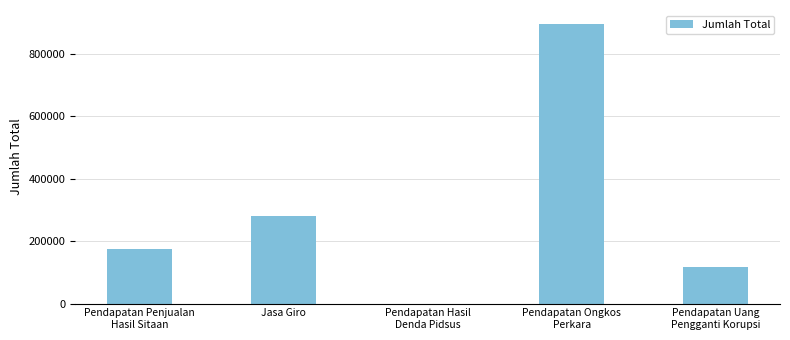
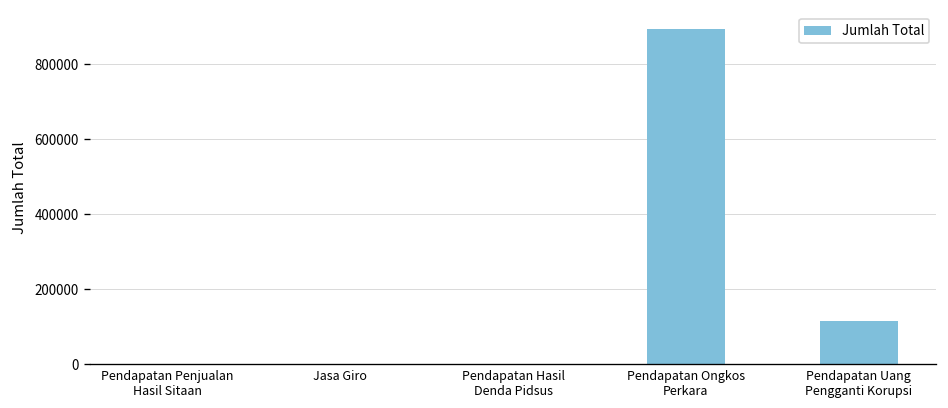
  {
-   "Pendapatan Penjualan Hasil Sitaan": 170000,
-   "Jasa Giro": 280000,
+   "Pendapatan Penjualan Hasil Sitaan": 0,
+   "Jasa Giro": 0,
    "Pendapatan Hasil Denda Pidsus": 0,
    "Pendapatan Ongkos Perkara": 900000,
    "Pendapatan Uang Pengganti Korupsi": 120000
  }
